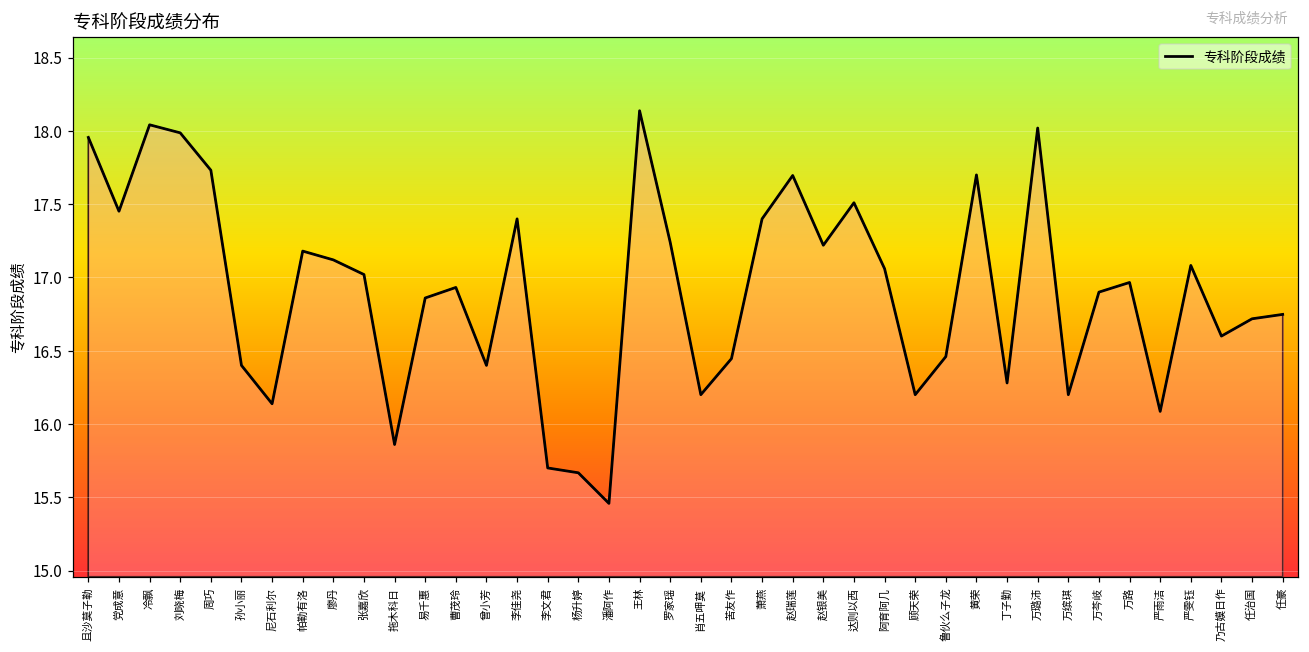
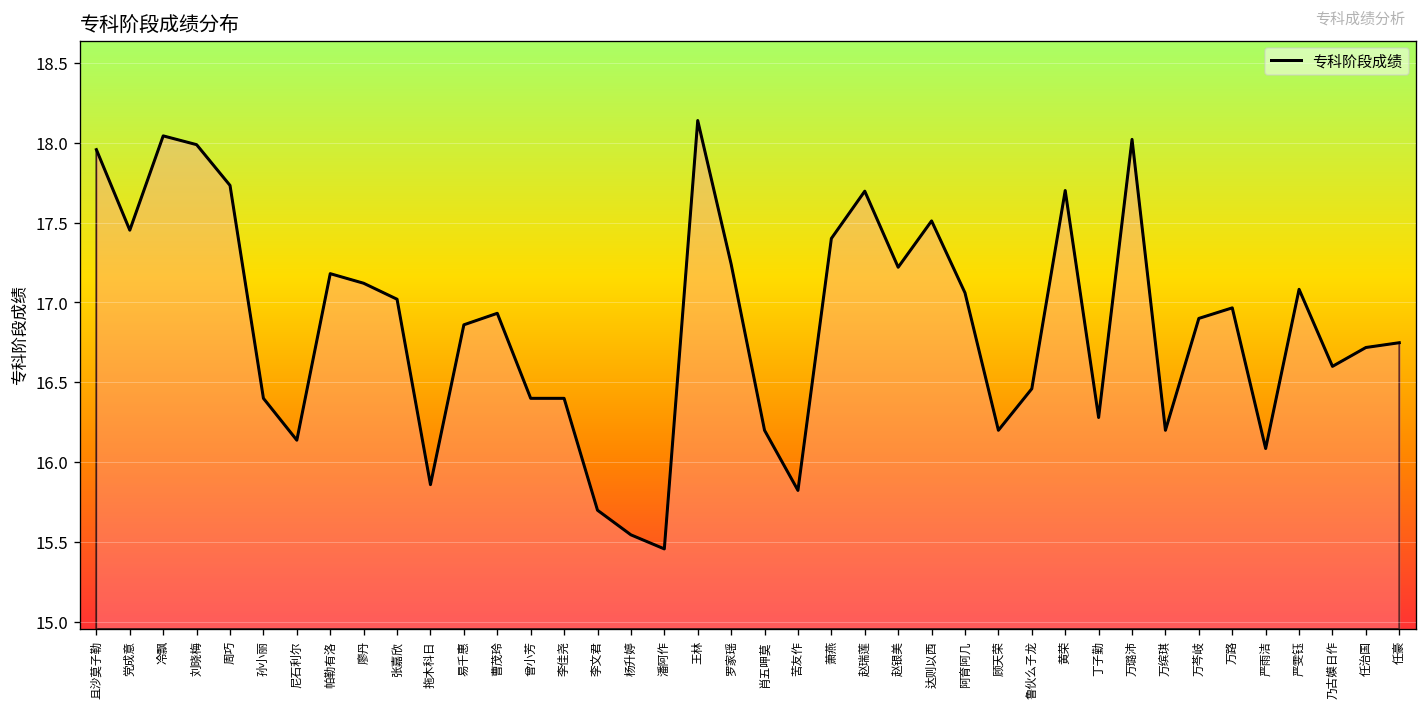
  {
    "且沙莫子勒": 17.96,
    "党成意": 17.45,
    "冷飘": 18.04,
    "刘晓梅": 17.99,
    "周巧": 17.73,
    "孙小丽": 16.40,
    "尼石利尔": 16.14,
    "帕勒有洛": 17.18,
    "廖丹": 17.12,
    "张嘉欣": 17.02,
    "拖木科日": 15.86,
    "易千惠": 16.86,
    "曹茂玲": 16.93,
    "曾小芳": 16.40,
-   "李佳尧": 17.4,
+   "李佳尧": 16.4,
    "李文君": 15.70,
-   "杨升婷": 15.67,
+   "杨升婷": 15.55,
    "潘阿作": 15.46,
    "王林": 18.14,
    "罗家瑶": 17.24,
    "肖五呷莫": 16.20,
-   "苦友作": 16.45,
+   "苦友作": 15.82,
    "萧燕": 17.40,
    "赵瑞莲": 17.70,
    "赵银美": 17.22,
    "达则以西": 17.51,
    "阿育阿几": 17.06,
    "顾天荣": 16.20,
    "鲁伙么子龙": 16.46,
    "黄荣": 17.70,
    "丁子勤": 16.28,
    "万璐沛": 18.02,
    "万缤琪": 16.20,
    "万芩岐": 16.90,
    "万路": 16.97,
    "严雨洁": 16.09,
    "严雯钰": 17.08,
    "乃古嫫日作": 16.60,
    "任治国": 16.72,
    "任豪": 16.75
  }
